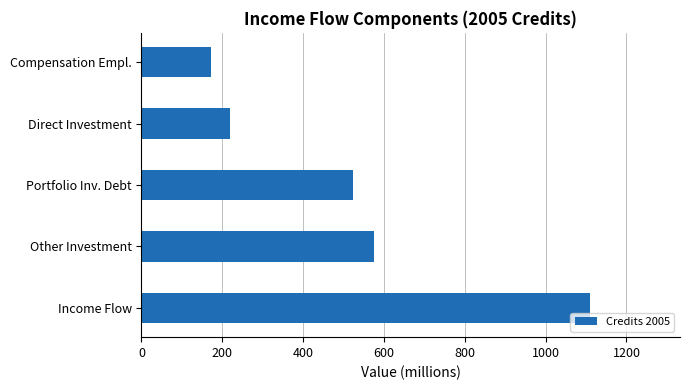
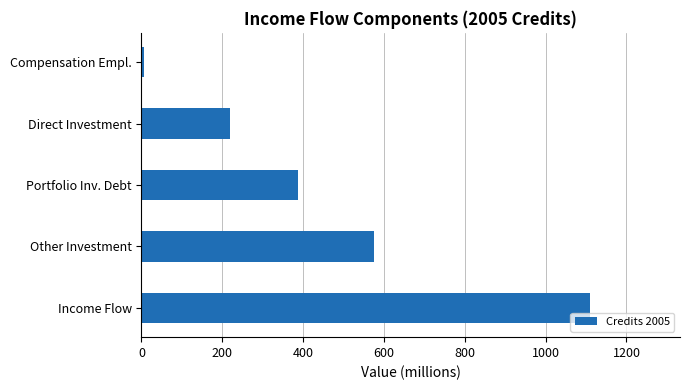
  {
-   "Compensation Empl.": 170,
+   "Compensation Empl.": 10,
    "Direct Investment": 220,
-   "Portfolio Inv. Debt": 520,
+   "Portfolio Inv. Debt": 390,
    "Other Investment": 580,
    "Income Flow": 1110
  }
